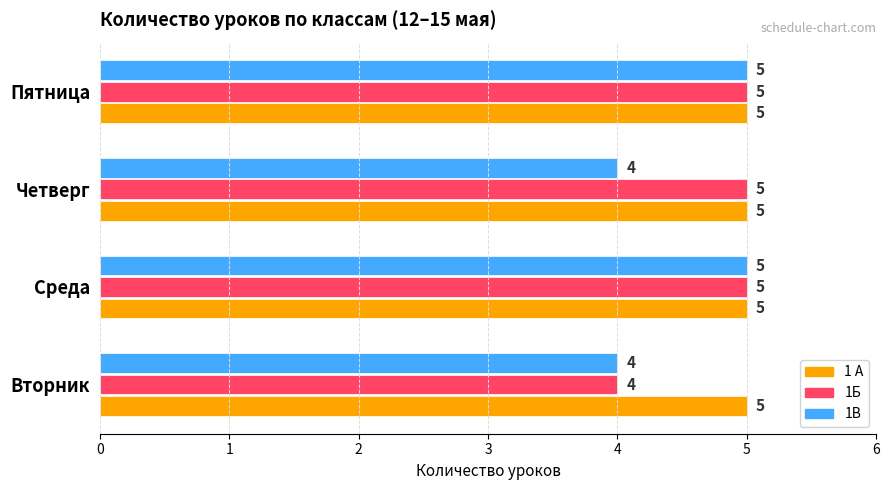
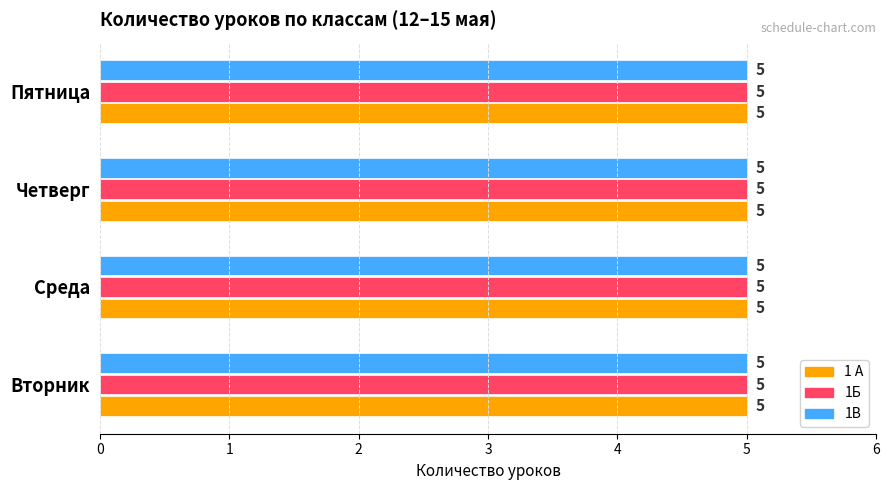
  {
    "1 А": {
      "Пятница": 5,
      "Четверг": 5,
      "Среда": 5,
      "Вторник": 5
    },
    "1Б": {
      "Пятница": 5,
      "Четверг": 5,
      "Среда": 5,
-     "Вторник": 4
+     "Вторник": 5
    },
    "1В": {
      "Пятница": 5,
-     "Четверг": 4,
+     "Четверг": 5,
      "Среда": 5,
-     "Вторник": 4
+     "Вторник": 5
    }
  }
